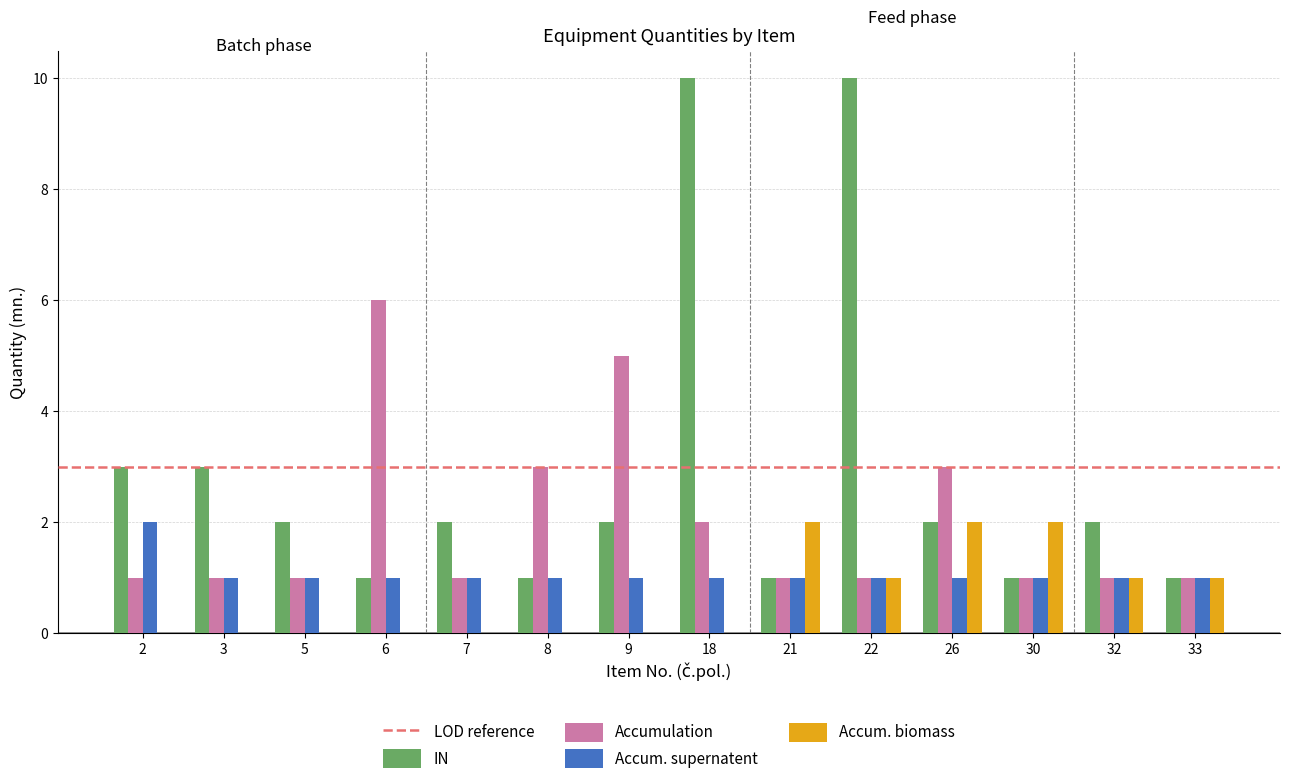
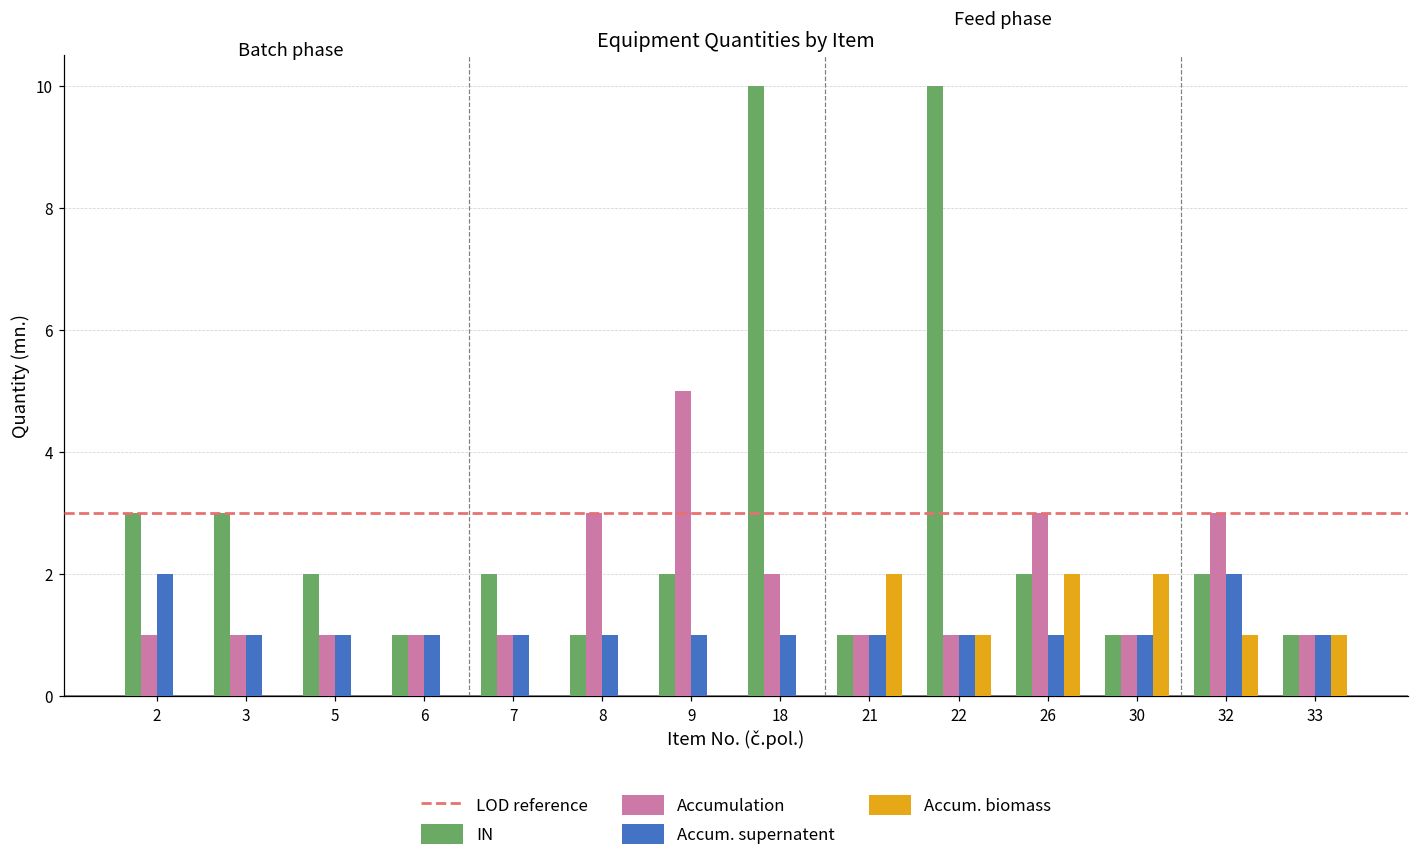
  {
    "IN": {
      "2": 3,
      "3": 3,
      "5": 2,
      "6": 1,
      "7": 2,
      "8": 1,
      "9": 2,
      "18": 10,
      "21": 1,
      "22": 10,
      "26": 2,
      "30": 1,
      "32": 2,
      "33": 1
    },
    "Accumulation": {
      "2": 1,
      "3": 1,
      "5": 1,
-     "6": 6,
+     "6": 1,
      "7": 1,
      "8": 3,
      "9": 5,
      "18": 2,
      "21": 1,
      "22": 1,
      "26": 3,
      "30": 1,
-     "32": 1,
+     "32": 3,
      "33": 1
    },
    "Accum. supernatent": {
      "2": 2,
      "3": 1,
      "5": 1,
      "6": 1,
      "7": 1,
      "8": 1,
      "9": 1,
      "18": 1,
      "21": 1,
      "22": 1,
      "26": 1,
      "30": 1,
-     "32": 1,
+     "32": 2,
      "33": 1
    },
    "Accum. biomass": {
      "2": 0,
      "3": 0,
      "5": 0,
      "6": 0,
      "7": 0,
      "8": 0,
      "9": 0,
      "18": 0,
      "21": 2,
      "22": 1,
      "26": 2,
      "30": 2,
      "32": 1,
      "33": 1
    }
  }
